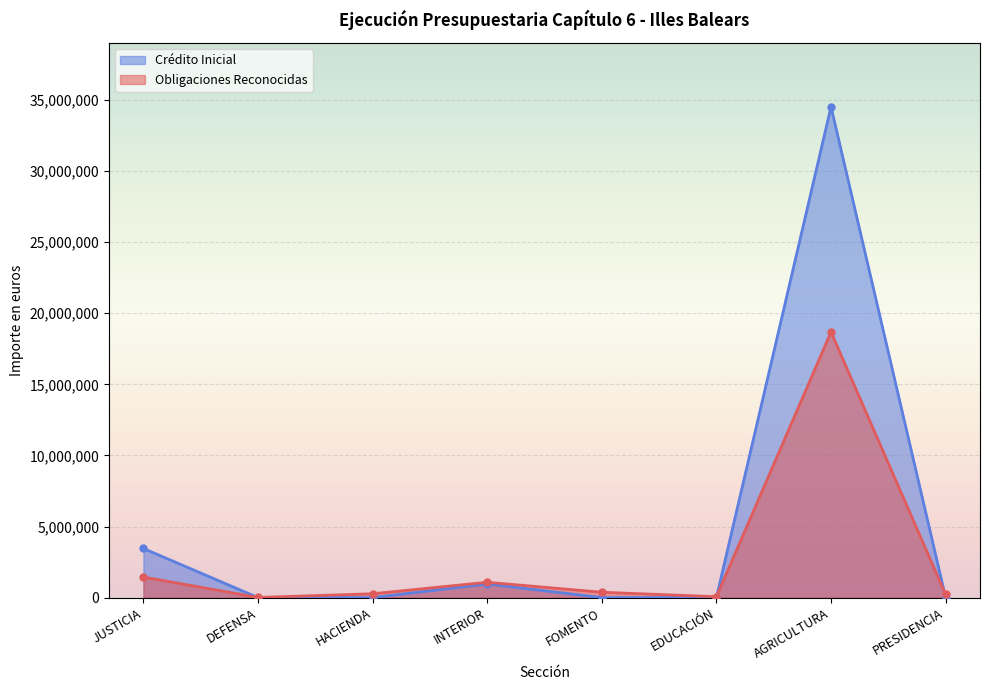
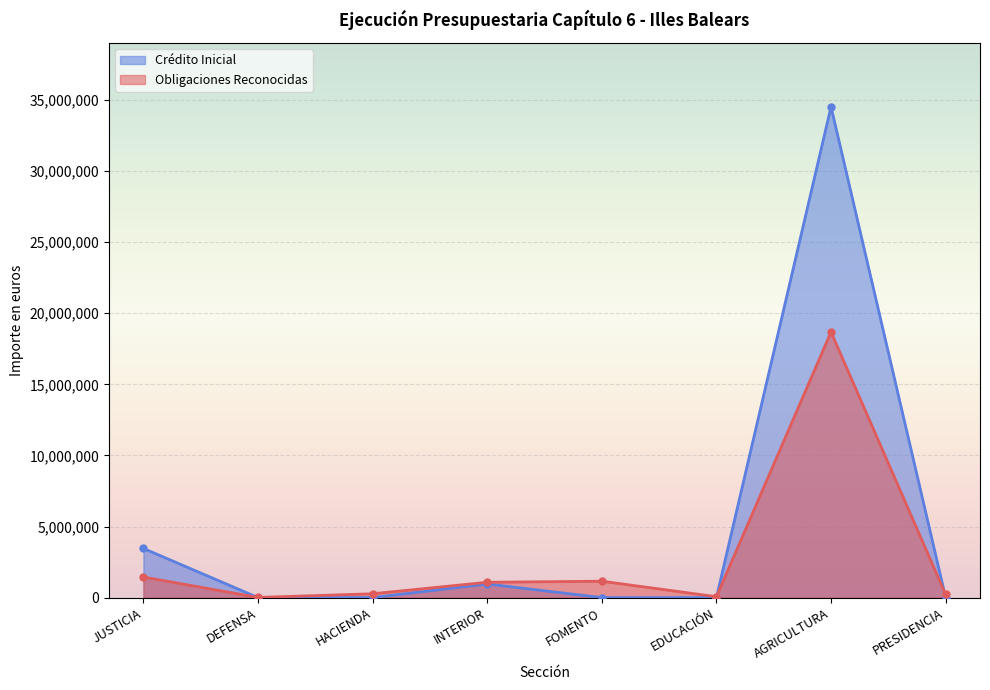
  {
    "Crédito Inicial": {
      "JUSTICIA": "3,500,000",
      "HACIENDA": "0",
      "FOMENTO": "0",
      "AGRICULTURA": "34,500,000",
      "PRESIDENCIA": "0"
    },
    "Obligaciones Reconocidas": {
      "JUSTICIA": "1,400,000",
      "HACIENDA": "300,000",
-     "FOMENTO": "400,000",
+     "FOMENTO": "1,200,000",
      "AGRICULTURA": "18,700,000",
      "PRESIDENCIA": "200,000"
    }
  }
